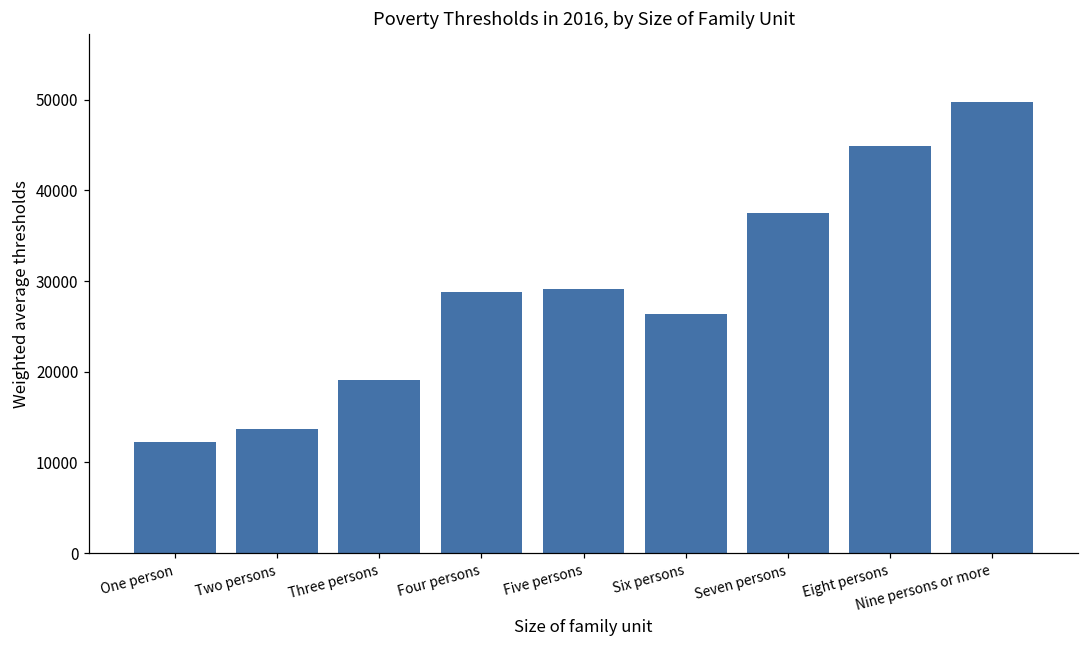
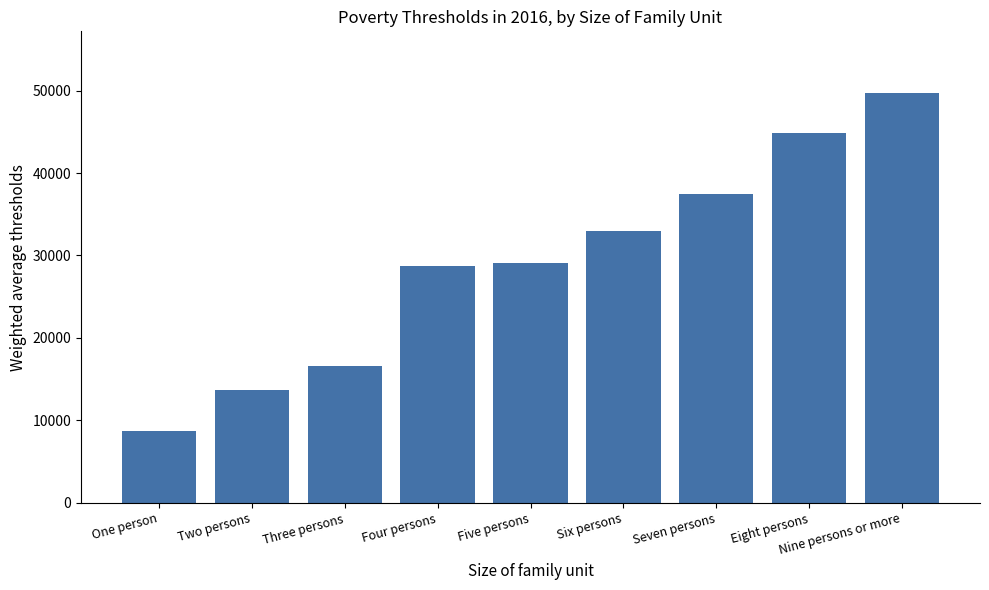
  {
-   "One person": 12000,
+   "One person": 9000,
    "Two persons": 14000,
-   "Three persons": 19000,
+   "Three persons": 17000,
    "Four persons": 29000,
    "Five persons": 29000,
-   "Six persons": 26000,
+   "Six persons": 33000,
    "Seven persons": 37000,
    "Eight persons": 45000,
    "Nine persons or more": 50000
  }
